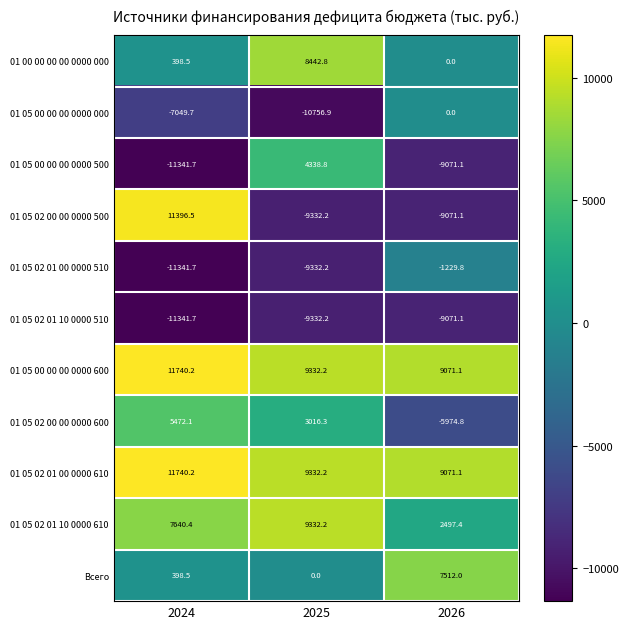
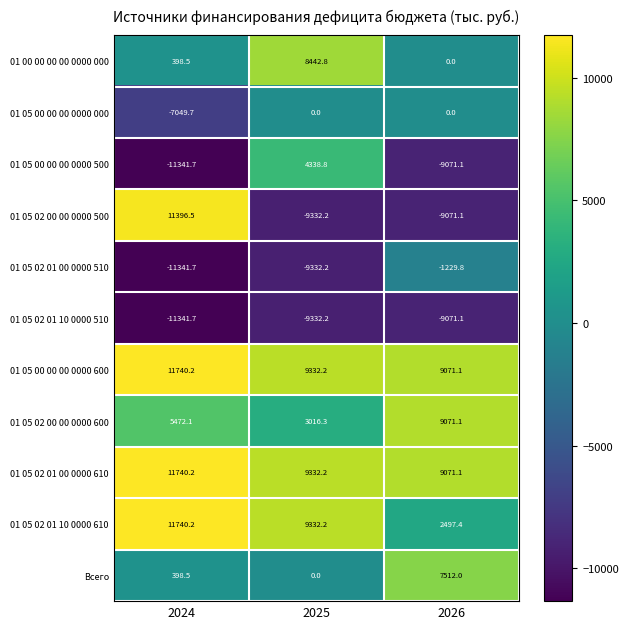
  {
    "01 00 00 00 00 0000 000": {
      "2024": 398.5,
      "2025": 8442.8,
      "2026": 0.0
    },
    "01 05 00 00 00 0000 000": {
      "2024": -7049.7,
-     "2025": -10756.9,
+     "2025": 0.0,
      "2026": 0.0
    },
    "01 05 00 00 00 0000 500": {
      "2024": -11341.7,
      "2025": 4338.8,
      "2026": -9071.1
    },
    "01 05 02 00 00 0000 500": {
      "2024": 11396.5,
      "2025": -9332.2,
      "2026": -9071.1
    },
    "01 05 02 01 00 0000 510": {
      "2024": -11341.7,
      "2025": -9332.2,
      "2026": -1229.8
    },
    "01 05 02 01 10 0000 510": {
      "2024": -11341.7,
      "2025": -9332.2,
      "2026": -9071.1
    },
    "01 05 00 00 00 0000 600": {
      "2024": 11740.2,
      "2025": 9332.2,
      "2026": 9071.1
    },
    "01 05 02 00 00 0000 600": {
      "2024": 5472.1,
      "2025": 3016.3,
-     "2026": -5974.8
+     "2026": 9071.1
    },
    "01 05 02 01 00 0000 610": {
      "2024": 11740.2,
      "2025": 9332.2,
      "2026": 9071.1
    },
    "01 05 02 01 10 0000 610": {
-     "2024": 7640.4,
+     "2024": 11740.2,
      "2025": 9332.2,
      "2026": 2497.4
    },
    "Всего": {
      "2024": 398.5,
      "2025": 0.0,
      "2026": 7512.0
    }
  }
